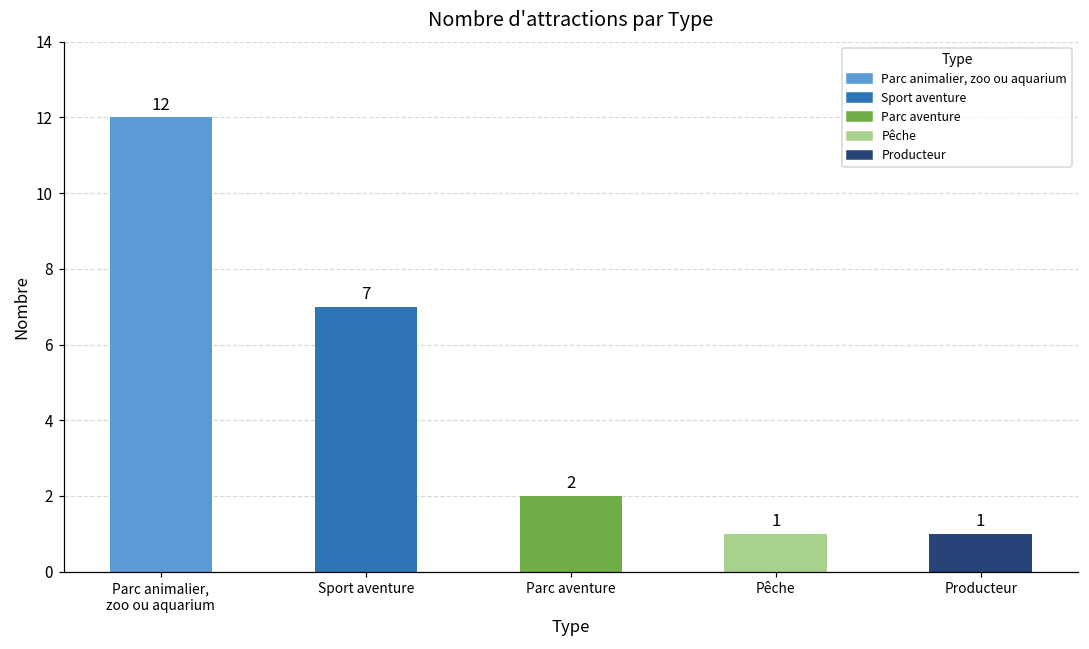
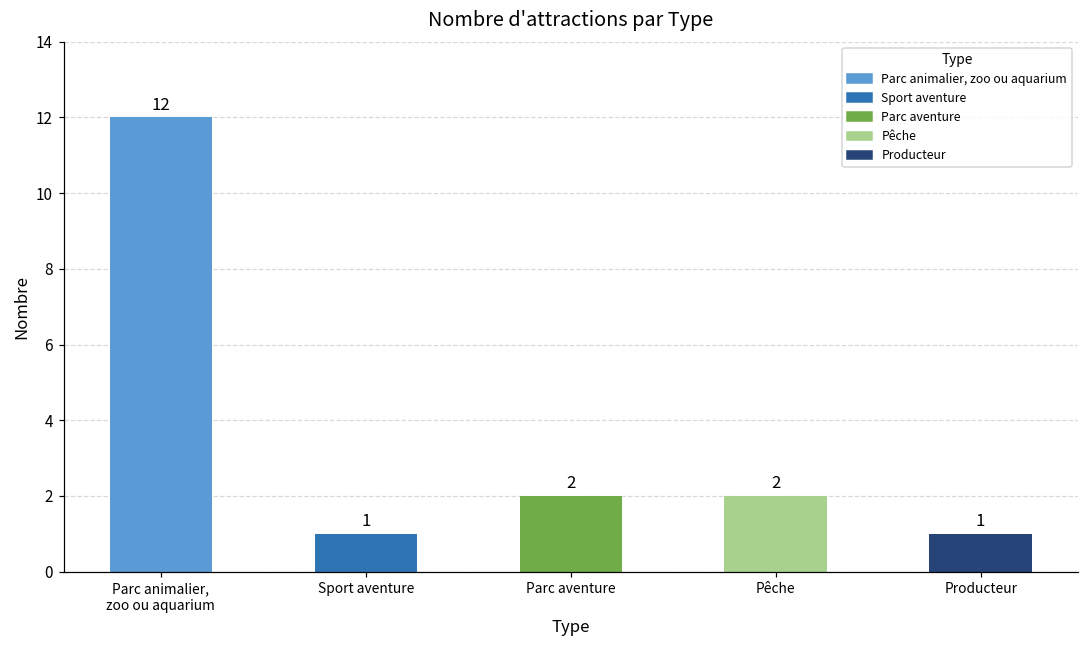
  {
    "Parc animalier, zoo ou aquarium": 12,
-   "Sport aventure": 7,
+   "Sport aventure": 1,
    "Parc aventure": 2,
-   "Pêche": 1,
+   "Pêche": 2,
    "Producteur": 1
  }
